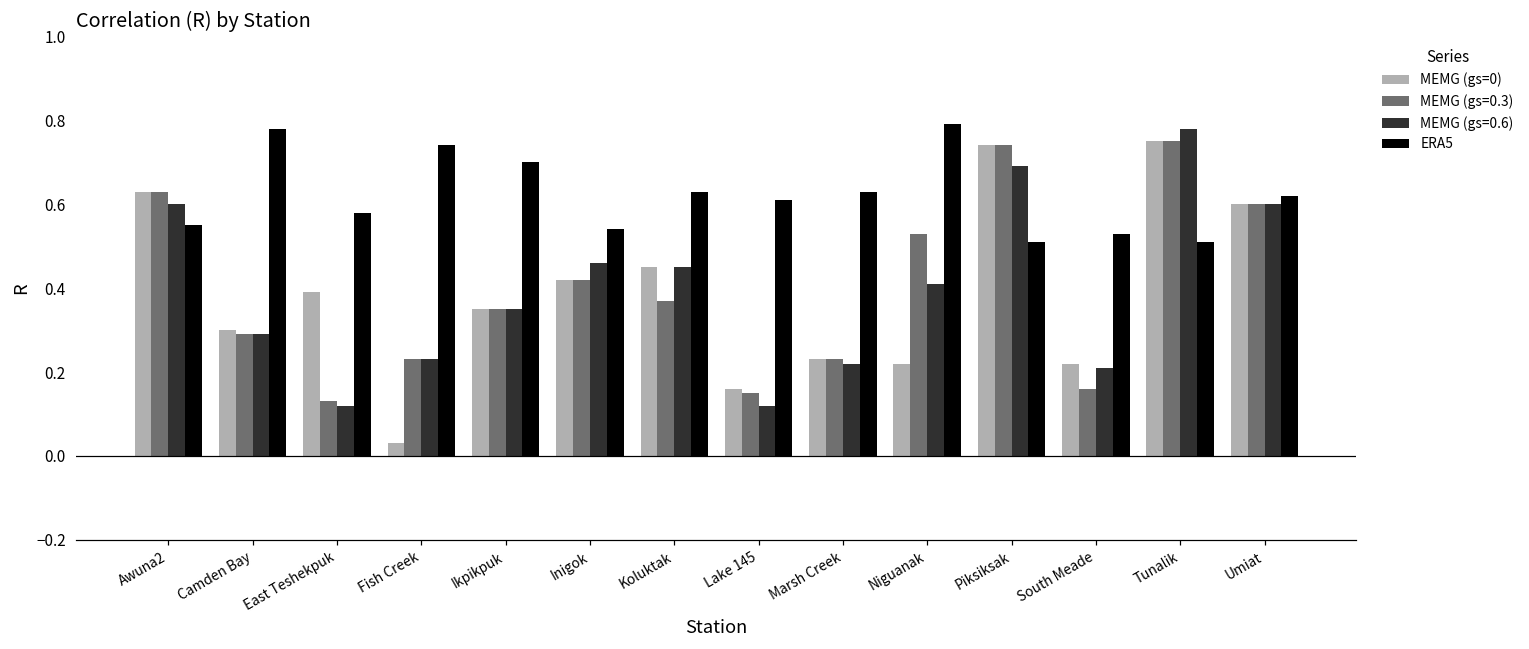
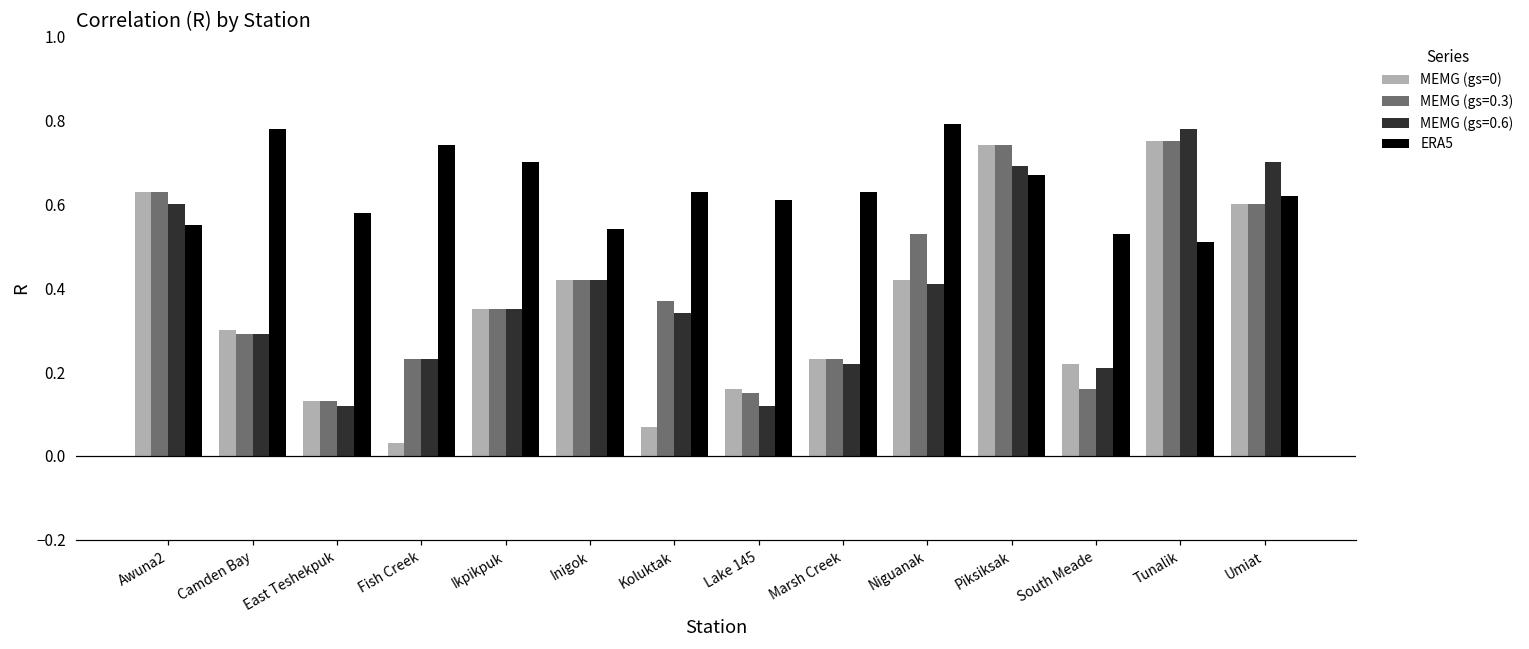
  {
    "MEMG (gs=0)": {
      "Awuna2": 0.63,
      "Camden Bay": 0.30,
-     "East Teshekpuk": 0.39,
+     "East Teshekpuk": 0.13,
      "Fish Creek": 0.03,
      "Ikpikpuk": 0.35,
      "Inigok": 0.42,
-     "Koluktak": 0.45,
+     "Koluktak": 0.07,
      "Lake 145": 0.16,
      "Marsh Creek": 0.23,
-     "Niguanak": 0.22,
+     "Niguanak": 0.42,
      "Piksiksak": 0.74,
      "South Meade": 0.22,
      "Tunalik": 0.75,
      "Umiat": 0.60
    },
    "MEMG (gs=0.3)": {
      "Awuna2": 0.63,
      "Camden Bay": 0.29,
      "East Teshekpuk": 0.13,
      "Fish Creek": 0.23,
      "Ikpikpuk": 0.35,
      "Inigok": 0.42,
      "Koluktak": 0.37,
      "Lake 145": 0.15,
      "Marsh Creek": 0.23,
      "Niguanak": 0.53,
      "Piksiksak": 0.74,
      "South Meade": 0.16,
      "Tunalik": 0.75,
      "Umiat": 0.60
    },
    "MEMG (gs=0.6)": {
      "Awuna2": 0.60,
      "Camden Bay": 0.29,
      "East Teshekpuk": 0.12,
      "Fish Creek": 0.23,
      "Ikpikpuk": 0.35,
-     "Inigok": 0.46,
-     "Koluktak": 0.45,
+     "Inigok": 0.42,
+     "Koluktak": 0.34,
      "Lake 145": 0.12,
      "Marsh Creek": 0.22,
      "Niguanak": 0.41,
      "Piksiksak": 0.69,
      "South Meade": 0.21,
      "Tunalik": 0.78,
-     "Umiat": 0.6
+     "Umiat": 0.7
    },
    "ERA5": {
      "Awuna2": 0.55,
      "Camden Bay": 0.78,
      "East Teshekpuk": 0.58,
      "Fish Creek": 0.74,
      "Ikpikpuk": 0.70,
      "Inigok": 0.54,
      "Koluktak": 0.63,
      "Lake 145": 0.61,
      "Marsh Creek": 0.63,
      "Niguanak": 0.79,
-     "Piksiksak": 0.51,
+     "Piksiksak": 0.67,
      "South Meade": 0.53,
      "Tunalik": 0.51,
      "Umiat": 0.62
    }
  }
